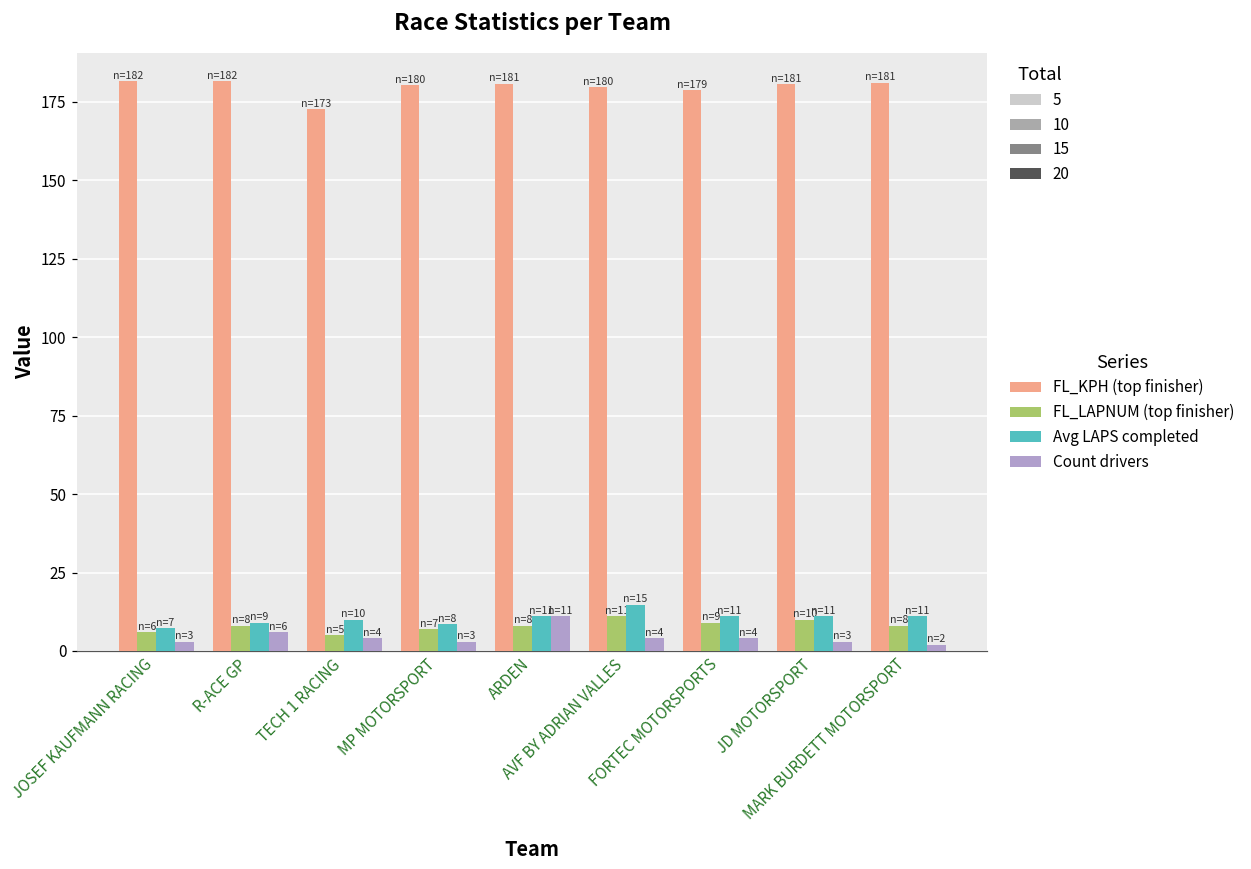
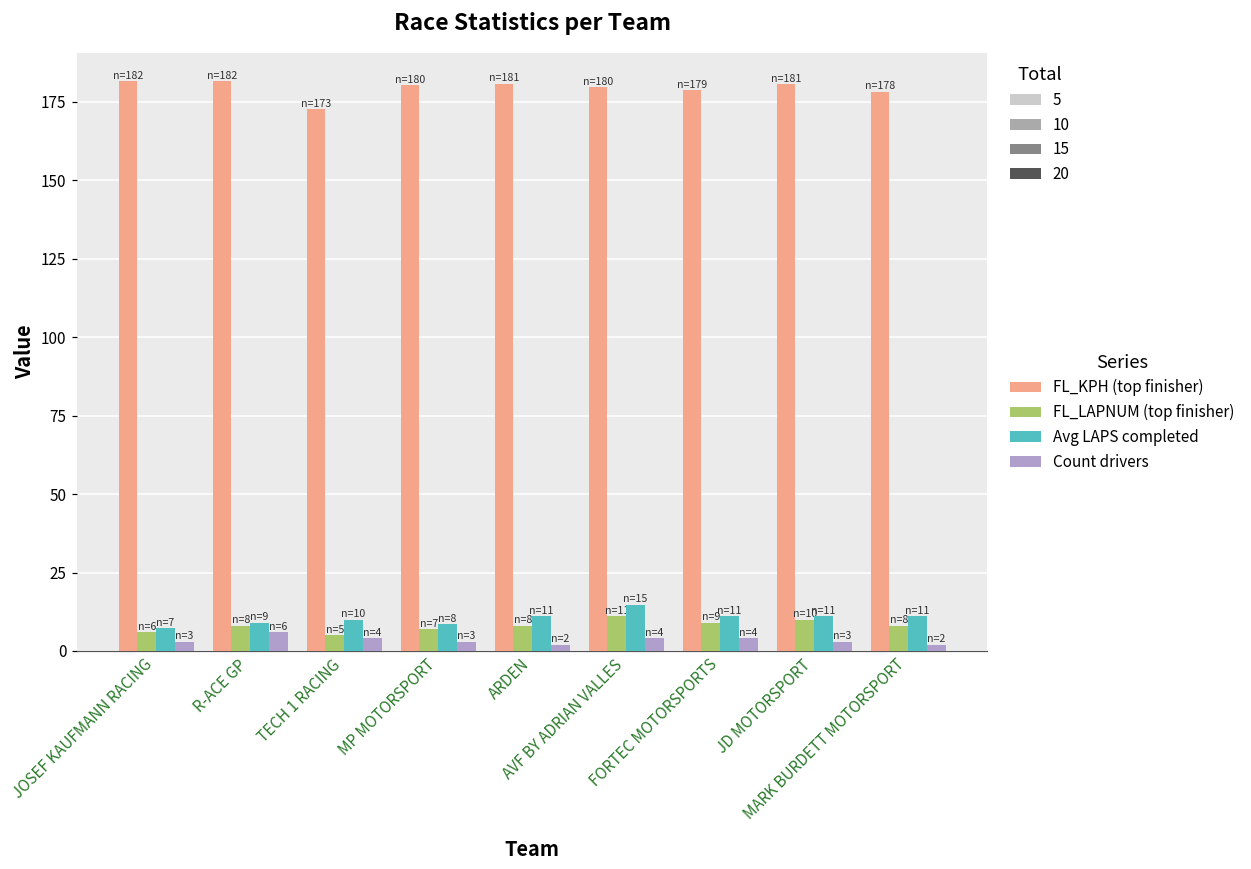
  {
    "FL_KPH (top finisher)": {
      "JOSEF KAUFMANN RACING": 182,
      "R-ACE GP": 182,
      "TECH 1 RACING": 173,
      "MP MOTORSPORT": 180,
      "ARDEN": 181,
      "AVF BY ADRIAN VALLES": 180,
      "FORTEC MOTORSPORTS": 179,
      "JD MOTORSPORT": 181,
-     "MARK BURDETT MOTORSPORT": 181
+     "MARK BURDETT MOTORSPORT": 178
    },
    "FL_LAPNUM (top finisher)": {
      "JOSEF KAUFMANN RACING": 6,
      "R-ACE GP": 8,
      "TECH 1 RACING": 5,
      "MP MOTORSPORT": 7,
      "ARDEN": 8,
      "AVF BY ADRIAN VALLES": 11,
      "FORTEC MOTORSPORTS": 9,
      "MARK BURDETT MOTORSPORT": 8
    },
    "Avg LAPS completed": {
      "JOSEF KAUFMANN RACING": 7,
      "R-ACE GP": 9,
      "TECH 1 RACING": 10,
      "MP MOTORSPORT": 8,
      "ARDEN": 11,
      "AVF BY ADRIAN VALLES": 15,
      "FORTEC MOTORSPORTS": 11,
      "MARK BURDETT MOTORSPORT": 11
    },
    "Count drivers": {
      "JOSEF KAUFMANN RACING": 3,
      "R-ACE GP": 6,
      "TECH 1 RACING": 4,
      "MP MOTORSPORT": 3,
-     "ARDEN": 11,
+     "ARDEN": 2,
      "AVF BY ADRIAN VALLES": 4,
      "FORTEC MOTORSPORTS": 4,
      "JD MOTORSPORT": 3,
      "MARK BURDETT MOTORSPORT": 2
    }
  }
